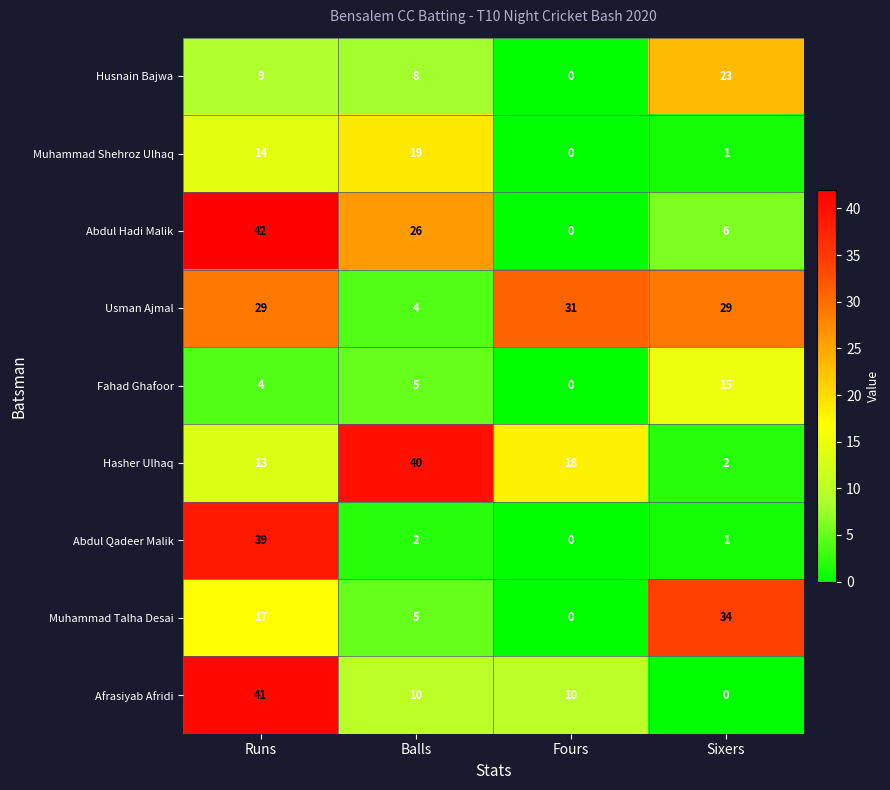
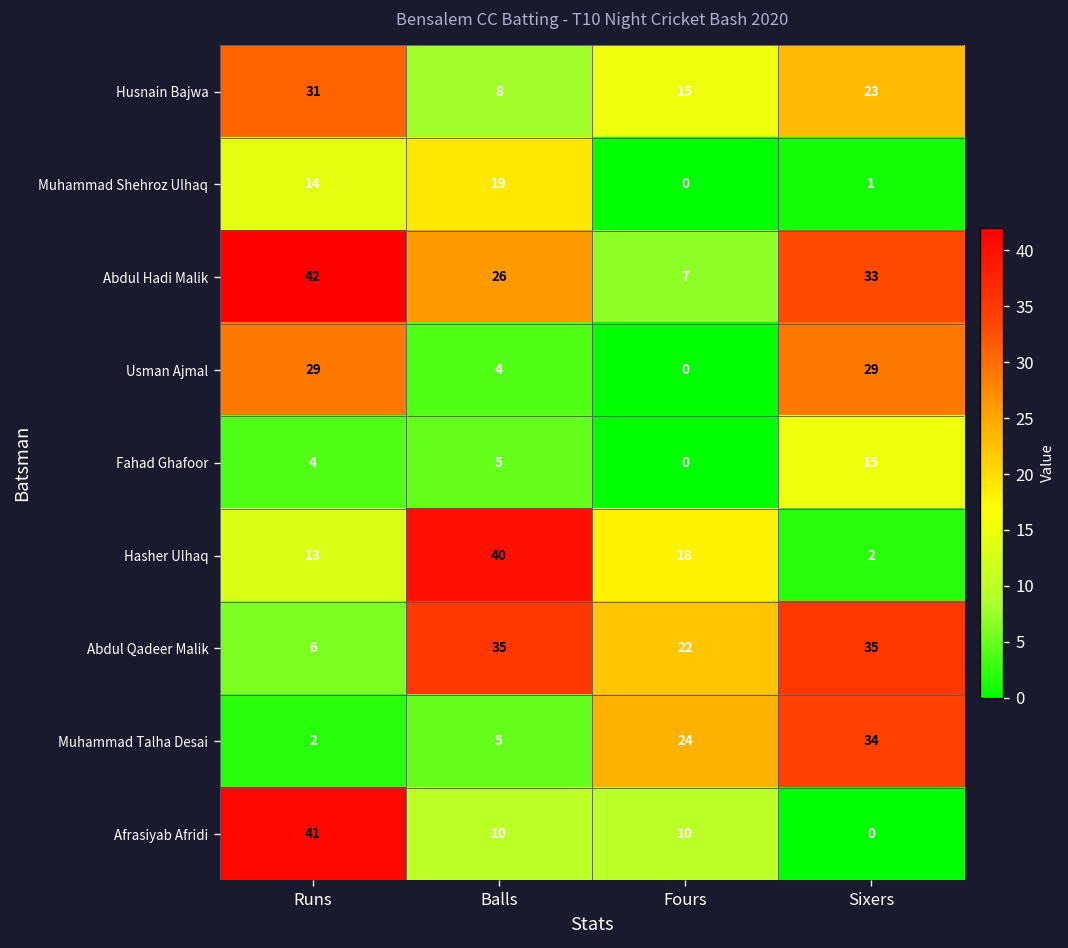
  {
    "Husnain Bajwa": {
-     "Runs": 9,
+     "Runs": 31,
      "Balls": 8,
-     "Fours": 0,
+     "Fours": 15,
      "Sixers": 23
    },
    "Muhammad Shehroz Ulhaq": {
      "Runs": 14,
      "Balls": 19,
      "Fours": 0,
      "Sixers": 1
    },
    "Abdul Hadi Malik": {
      "Runs": 42,
      "Balls": 26,
-     "Fours": 0,
-     "Sixers": 6
+     "Fours": 7,
+     "Sixers": 33
    },
    "Usman Ajmal": {
      "Runs": 29,
      "Balls": 4,
-     "Fours": 31,
+     "Fours": 0,
      "Sixers": 29
    },
    "Fahad Ghafoor": {
      "Runs": 4,
      "Balls": 5,
      "Fours": 0,
      "Sixers": 15
    },
    "Hasher Ulhaq": {
      "Runs": 13,
      "Balls": 40,
      "Fours": 18,
      "Sixers": 2
    },
    "Abdul Qadeer Malik": {
-     "Runs": 39,
-     "Balls": 2,
-     "Fours": 0,
-     "Sixers": 1
+     "Runs": 6,
+     "Balls": 35,
+     "Fours": 22,
+     "Sixers": 35
    },
    "Muhammad Talha Desai": {
-     "Runs": 17,
+     "Runs": 2,
      "Balls": 5,
-     "Fours": 0,
+     "Fours": 24,
      "Sixers": 34
    },
    "Afrasiyab Afridi": {
      "Runs": 41,
      "Balls": 10,
      "Fours": 10,
      "Sixers": 0
    }
  }
